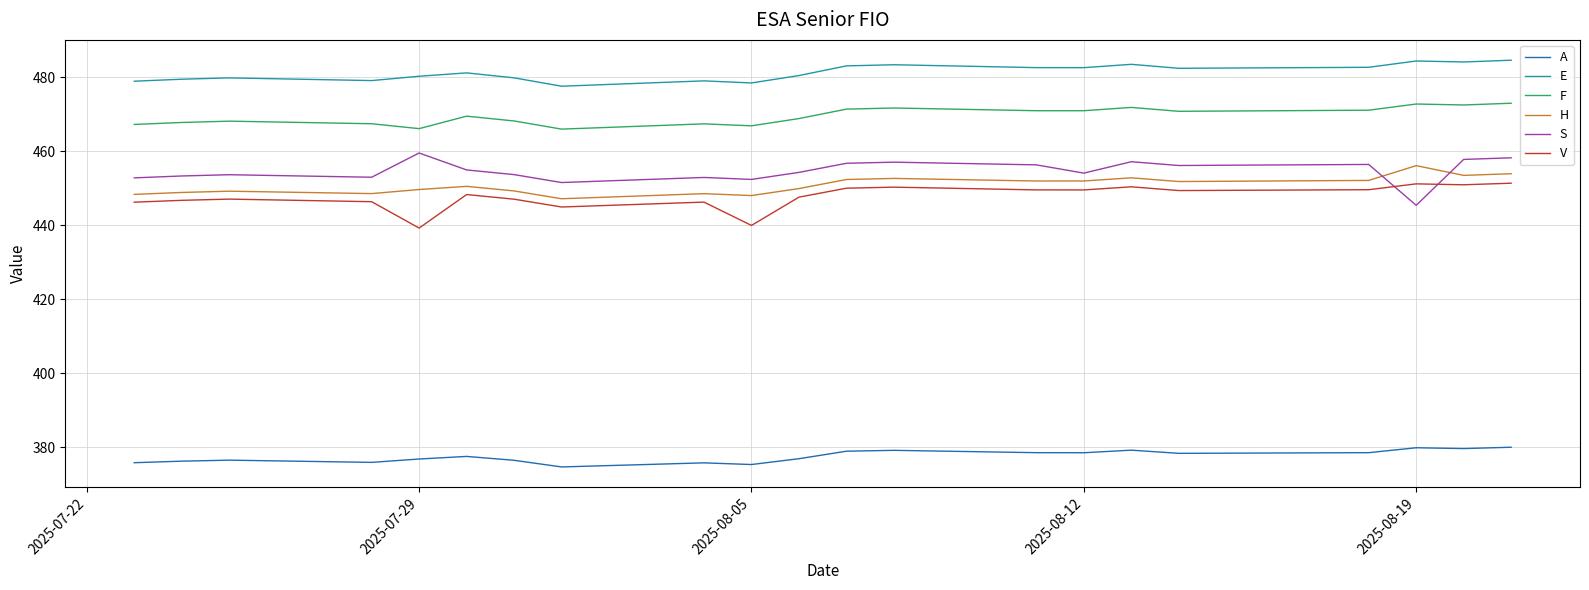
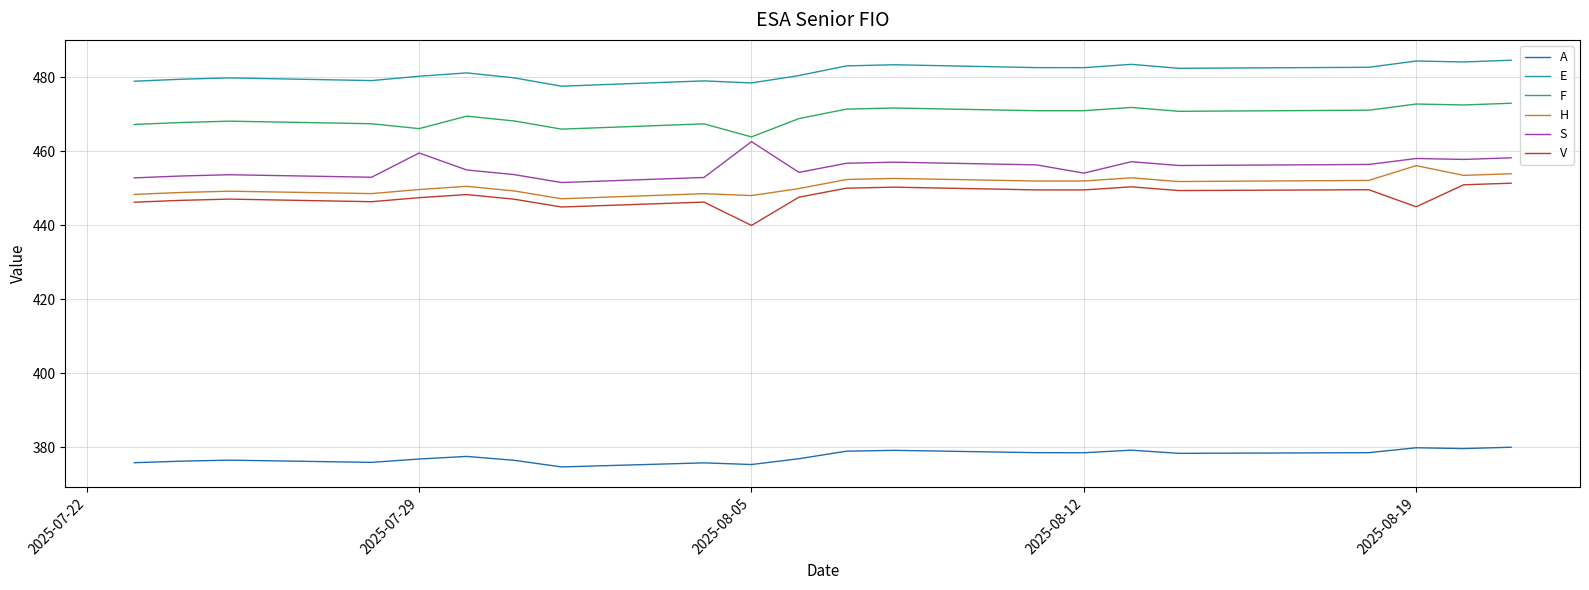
  {
    "F": {
      "2025-07-29": 466,
-     "2025-08-05": 467,
+     "2025-08-05": 464,
      "2025-08-12": 471,
      "2025-08-19": 473
    },
    "H": {
      "2025-07-29": 450,
      "2025-08-05": 448,
      "2025-08-12": 452,
      "2025-08-19": 456
    },
    "S": {
      "2025-07-29": 460,
-     "2025-08-05": 452,
+     "2025-08-05": 463,
      "2025-08-12": 454,
-     "2025-08-19": 445
+     "2025-08-19": 458
    },
    "V": {
-     "2025-07-29": 439,
+     "2025-07-29": 447,
      "2025-08-05": 440,
      "2025-08-12": 450,
-     "2025-08-19": 451
+     "2025-08-19": 445
    }
  }
